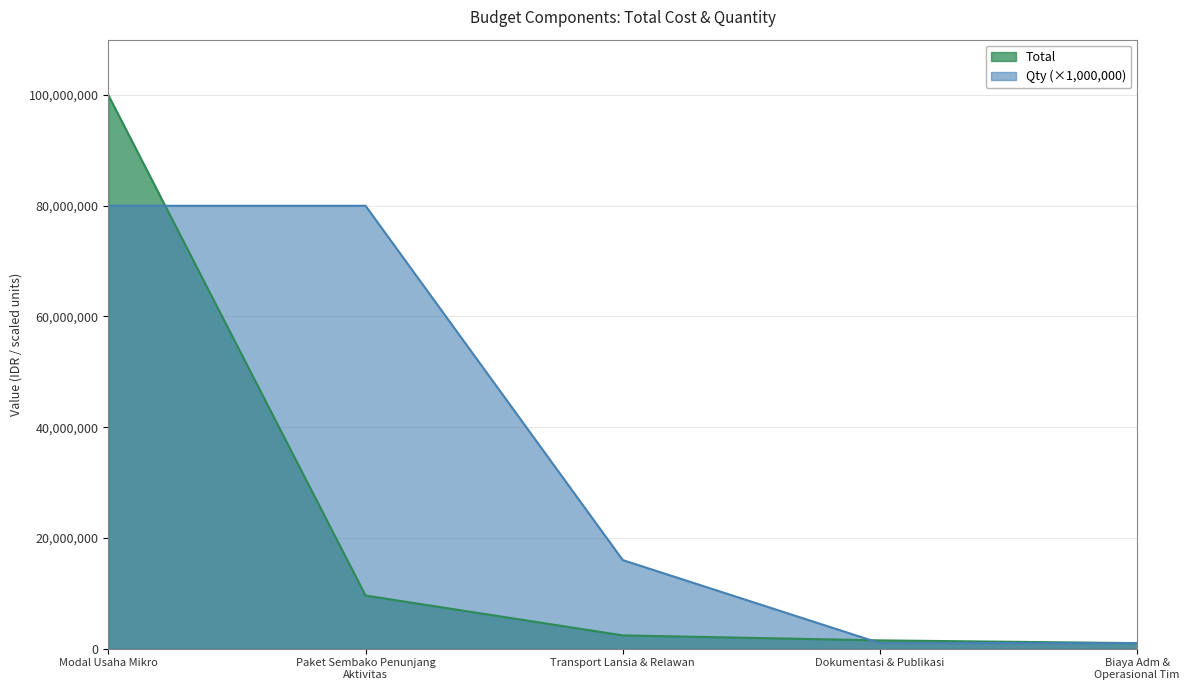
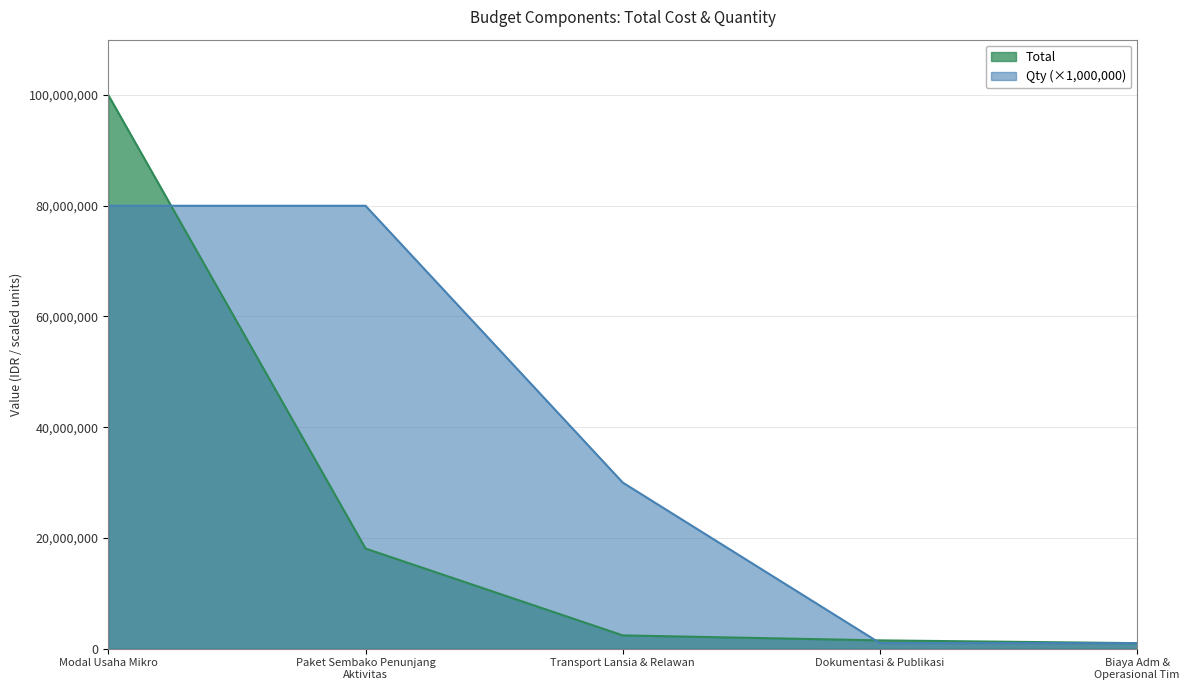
  {
    "Total": {
      "Modal Usaha Mikro": "100,000,000",
-     "Paket Sembako Penunjang Aktivitas": "10,000,000",
+     "Paket Sembako Penunjang Aktivitas": "18,000,000",
      "Transport Lansia & Relawan": "2,000,000",
      "Dokumentasi & Publikasi": "2,000,000"
    },
    "Qty (×1,000,000)": {
      "Modal Usaha Mikro": "80,000,000",
      "Paket Sembako Penunjang Aktivitas": "80,000,000",
-     "Transport Lansia & Relawan": "16,000,000",
+     "Transport Lansia & Relawan": "30,000,000",
      "Dokumentasi & Publikasi": "1,000,000"
    }
  }
